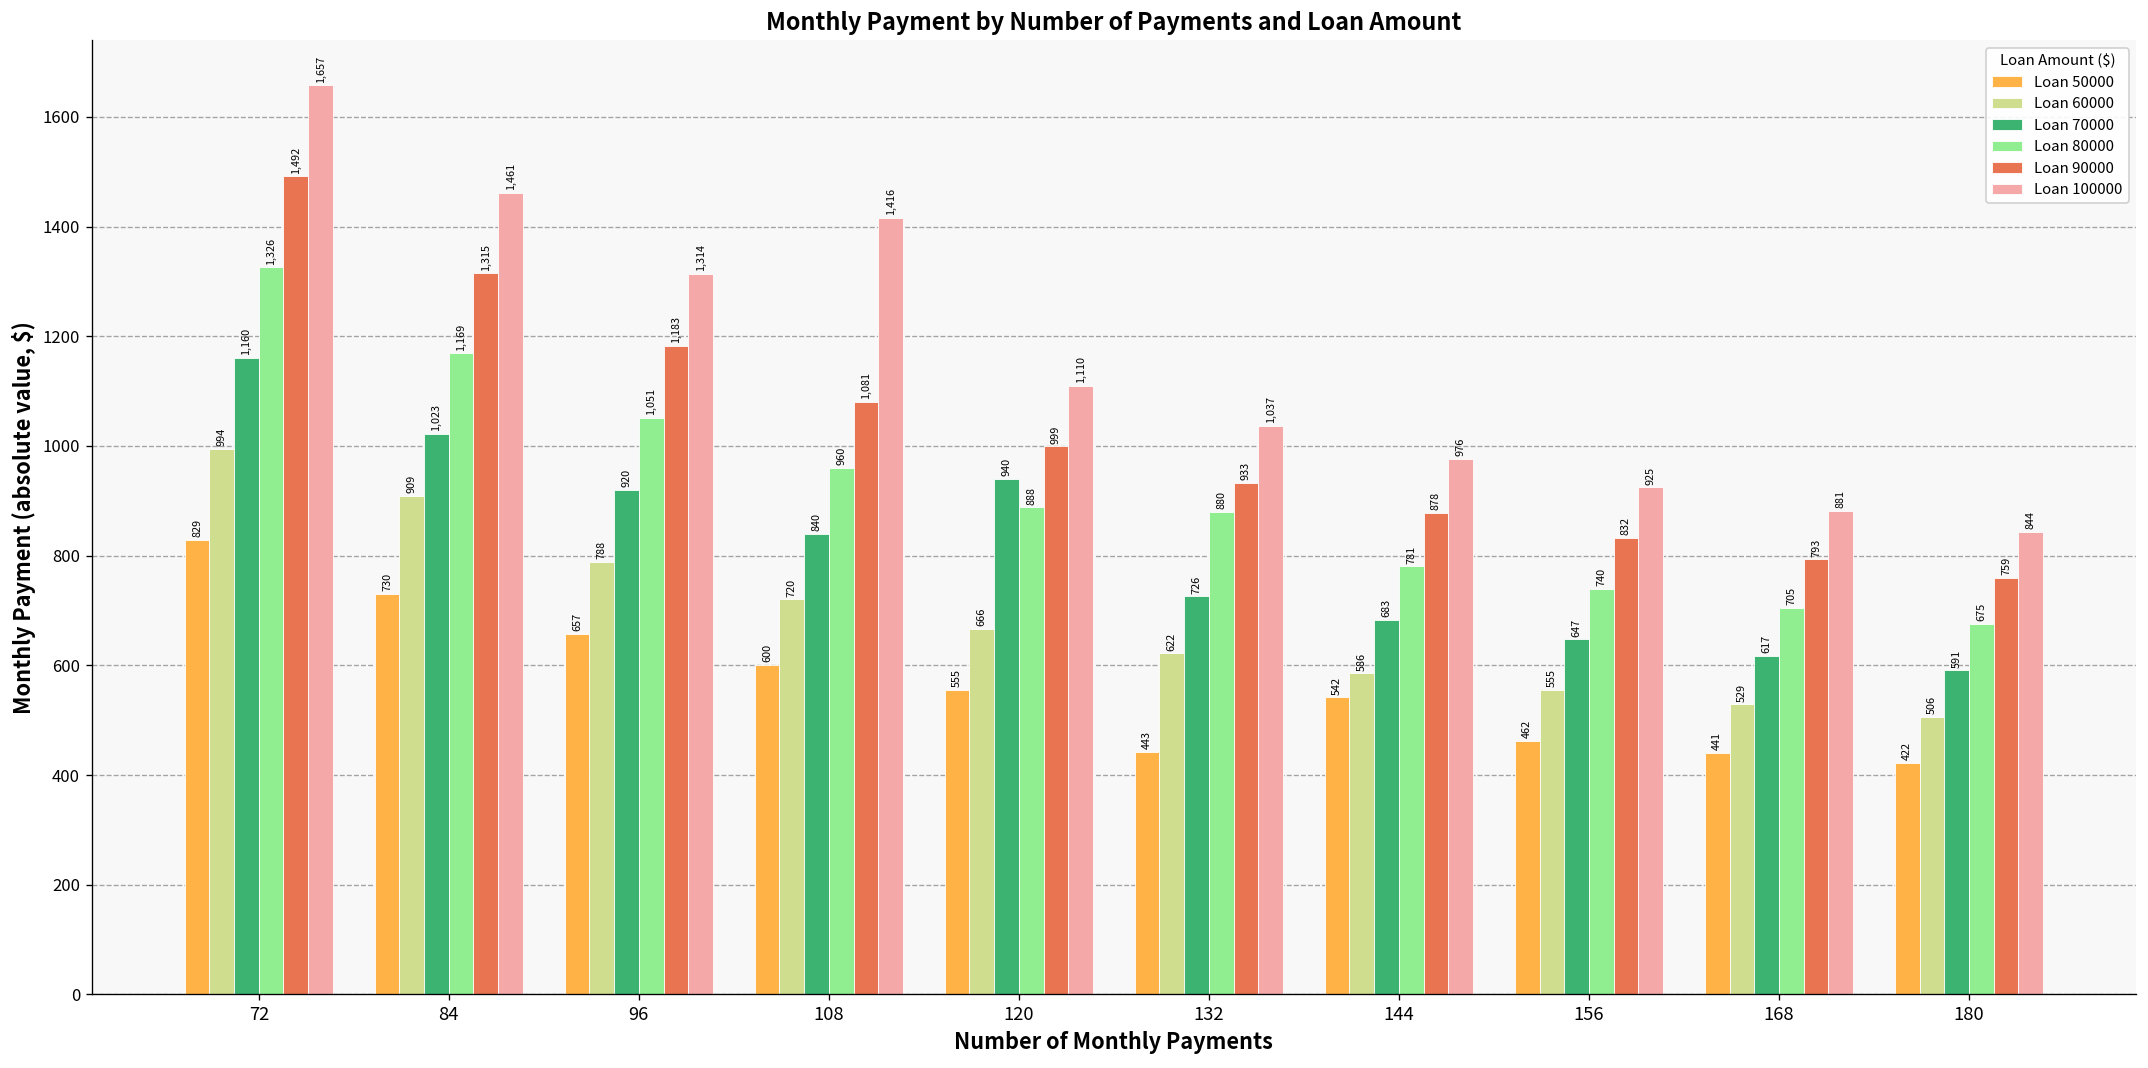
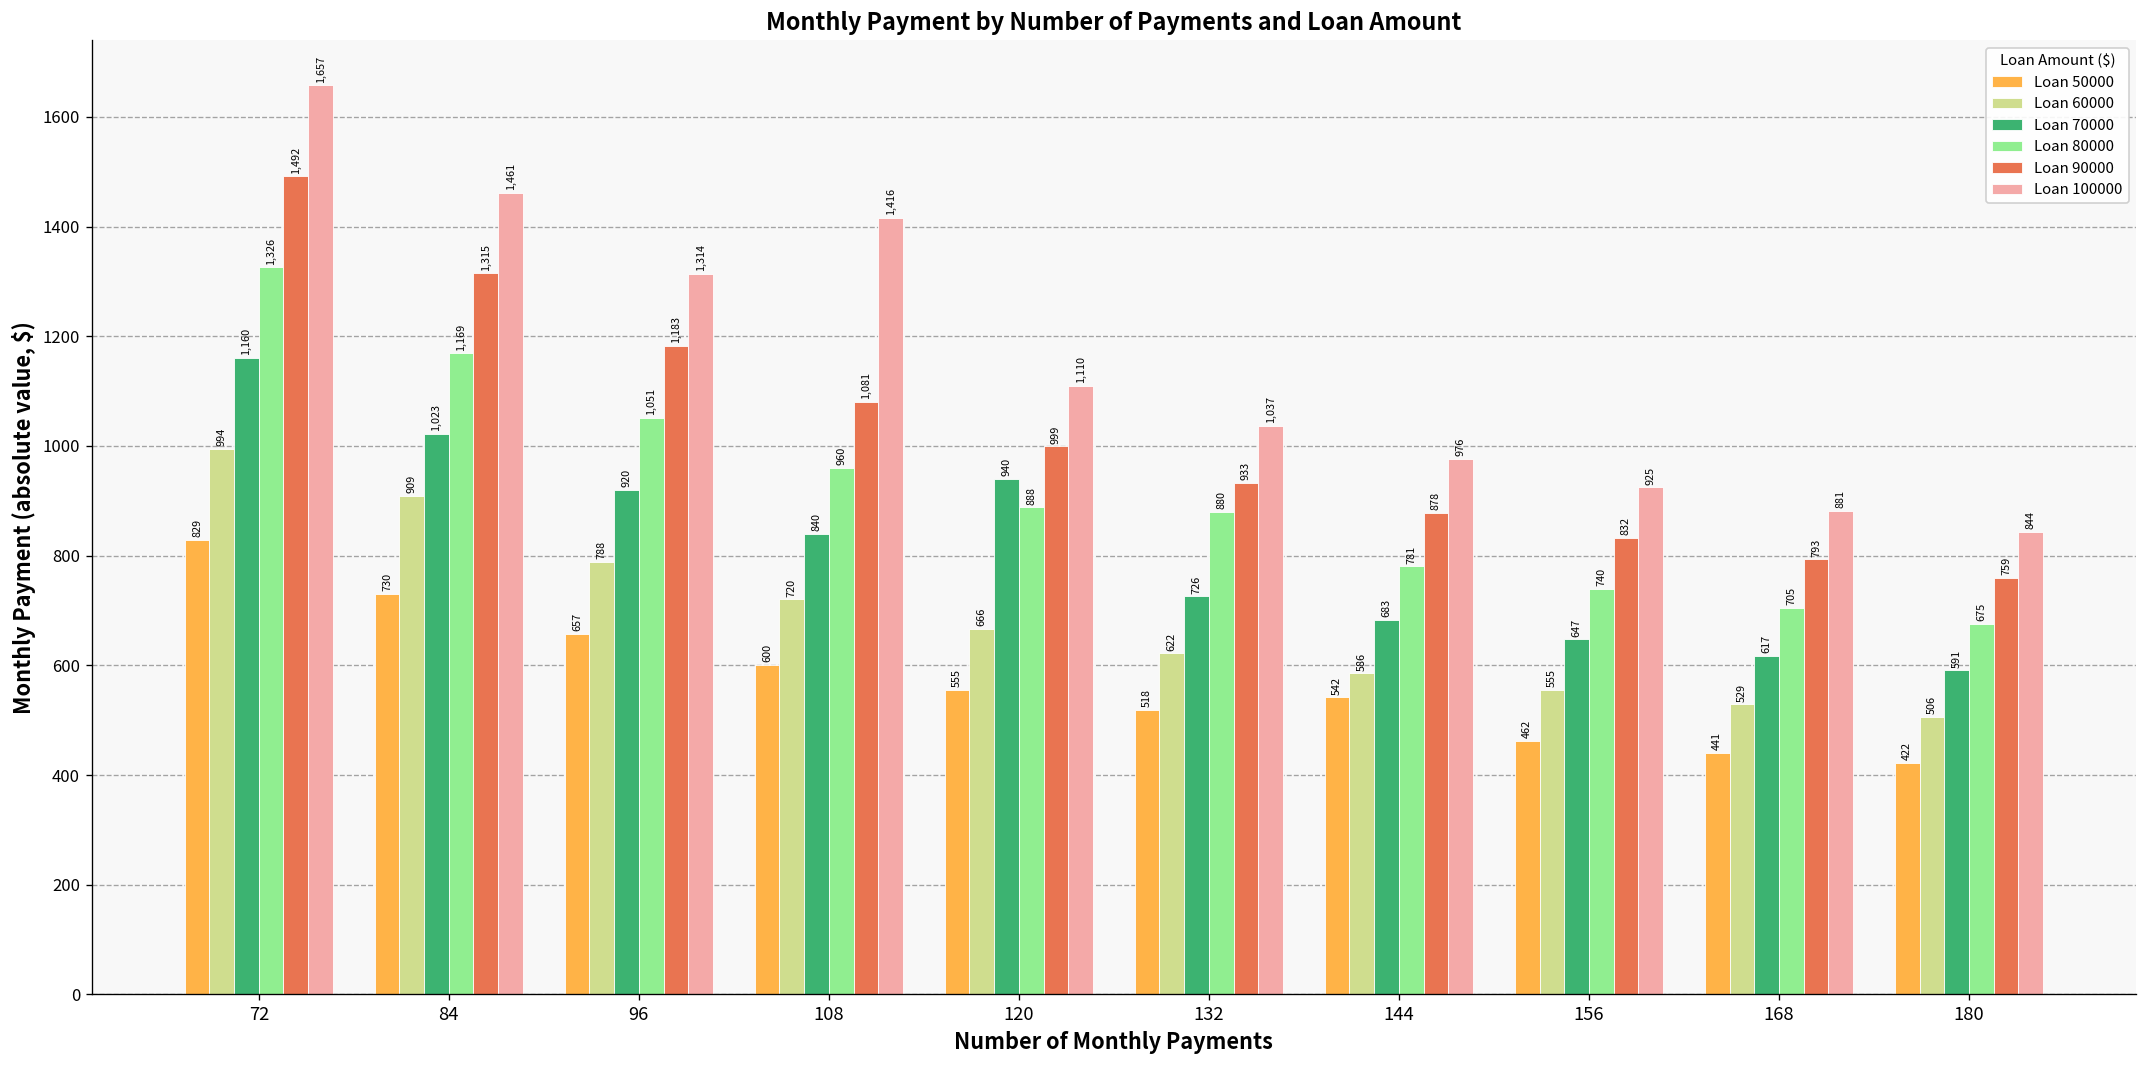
  {
    "Loan 50000": {
      "72": "829",
      "84": "730",
      "96": "657",
      "108": "600",
      "120": "555",
-     "132": "443",
+     "132": "518",
      "144": "542",
      "156": "462",
      "168": "441",
      "180": "422"
    },
    "Loan 60000": {
      "72": "994",
      "84": "909",
      "96": "788",
      "108": "720",
      "120": "666",
      "132": "622",
      "144": "586",
      "156": "555",
      "168": "529",
      "180": "506"
    },
    "Loan 70000": {
      "72": "1,160",
      "84": "1,023",
      "96": "920",
      "108": "840",
      "120": "940",
      "132": "726",
      "144": "683",
      "156": "647",
      "168": "617",
      "180": "591"
    },
    "Loan 80000": {
      "72": "1,326",
      "84": "1,169",
      "96": "1,051",
      "108": "960",
      "120": "888",
      "132": "880",
      "144": "781",
      "156": "740",
      "168": "705",
      "180": "675"
    },
    "Loan 90000": {
      "72": "1,492",
      "84": "1,315",
      "96": "1,183",
      "108": "1,081",
      "120": "999",
      "132": "933",
      "144": "878",
      "156": "832",
      "168": "793",
      "180": "759"
    },
    "Loan 100000": {
      "72": "1,657",
      "84": "1,461",
      "96": "1,314",
      "108": "1,416",
      "120": "1,110",
      "132": "1,037",
      "144": "976",
      "156": "925",
      "168": "881",
      "180": "844"
    }
  }
